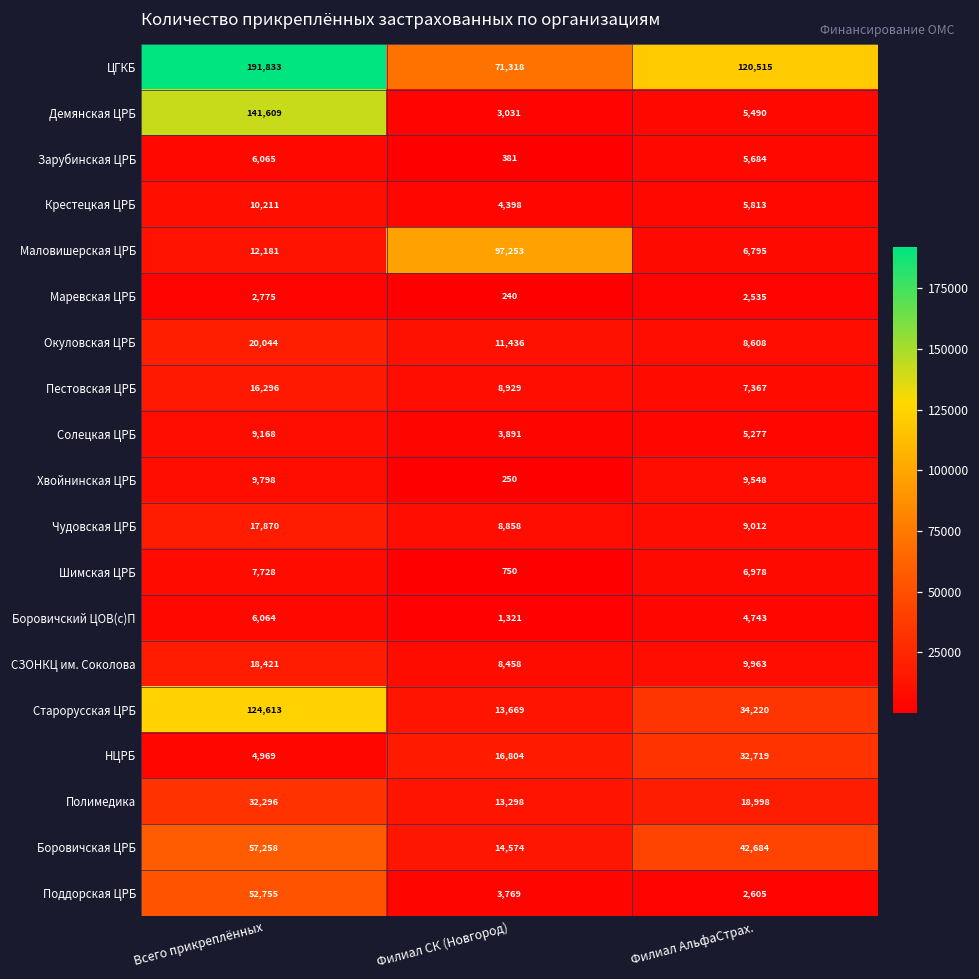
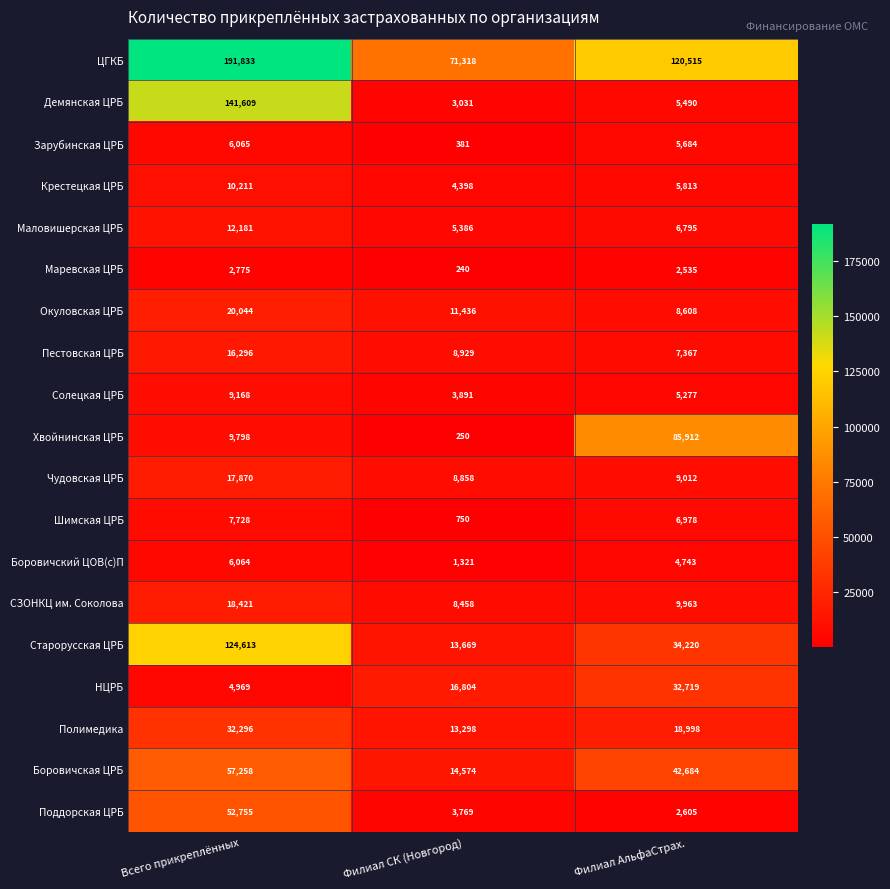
  {
    "ЦГКБ": {
      "Всего прикреплённых": "191,833",
      "Филиал СК (Новгород)": "71,318",
      "Филиал АльфаСтрах.": "120,515"
    },
    "Демянская ЦРБ": {
      "Всего прикреплённых": "141,609",
      "Филиал СК (Новгород)": "3,031",
      "Филиал АльфаСтрах.": "5,490"
    },
    "Зарубинская ЦРБ": {
      "Всего прикреплённых": "6,065",
      "Филиал СК (Новгород)": "381",
      "Филиал АльфаСтрах.": "5,684"
    },
    "Крестецкая ЦРБ": {
      "Всего прикреплённых": "10,211",
      "Филиал СК (Новгород)": "4,398",
      "Филиал АльфаСтрах.": "5,813"
    },
    "Маловишерская ЦРБ": {
      "Всего прикреплённых": "12,181",
-     "Филиал СК (Новгород)": "97,253",
+     "Филиал СК (Новгород)": "5,386",
      "Филиал АльфаСтрах.": "6,795"
    },
    "Маревская ЦРБ": {
      "Всего прикреплённых": "2,775",
      "Филиал СК (Новгород)": "240",
      "Филиал АльфаСтрах.": "2,535"
    },
    "Окуловская ЦРБ": {
      "Всего прикреплённых": "20,044",
      "Филиал СК (Новгород)": "11,436",
      "Филиал АльфаСтрах.": "8,608"
    },
    "Пестовская ЦРБ": {
      "Всего прикреплённых": "16,296",
      "Филиал СК (Новгород)": "8,929",
      "Филиал АльфаСтрах.": "7,367"
    },
    "Солецкая ЦРБ": {
      "Всего прикреплённых": "9,168",
      "Филиал СК (Новгород)": "3,891",
      "Филиал АльфаСтрах.": "5,277"
    },
    "Хвойнинская ЦРБ": {
      "Всего прикреплённых": "9,798",
      "Филиал СК (Новгород)": "250",
-     "Филиал АльфаСтрах.": "9,548"
+     "Филиал АльфаСтрах.": "85,912"
    },
    "Чудовская ЦРБ": {
      "Всего прикреплённых": "17,870",
      "Филиал СК (Новгород)": "8,858",
      "Филиал АльфаСтрах.": "9,012"
    },
    "Шимская ЦРБ": {
      "Всего прикреплённых": "7,728",
      "Филиал СК (Новгород)": "750",
      "Филиал АльфаСтрах.": "6,978"
    },
    "Боровичский ЦОВ(с)П": {
      "Всего прикреплённых": "6,064",
      "Филиал СК (Новгород)": "1,321",
      "Филиал АльфаСтрах.": "4,743"
    },
    "СЗОНКЦ им. Соколова": {
      "Всего прикреплённых": "18,421",
      "Филиал СК (Новгород)": "8,458",
      "Филиал АльфаСтрах.": "9,963"
    },
    "Старорусская ЦРБ": {
      "Всего прикреплённых": "124,613",
      "Филиал СК (Новгород)": "13,669",
      "Филиал АльфаСтрах.": "34,220"
    },
    "НЦРБ": {
      "Всего прикреплённых": "4,969",
      "Филиал СК (Новгород)": "16,804",
      "Филиал АльфаСтрах.": "32,719"
    },
    "Полимедика": {
      "Всего прикреплённых": "32,296",
      "Филиал СК (Новгород)": "13,298",
      "Филиал АльфаСтрах.": "18,998"
    },
    "Боровичская ЦРБ": {
      "Всего прикреплённых": "57,258",
      "Филиал СК (Новгород)": "14,574",
      "Филиал АльфаСтрах.": "42,684"
    },
    "Поддорская ЦРБ": {
      "Всего прикреплённых": "52,755",
      "Филиал СК (Новгород)": "3,769",
      "Филиал АльфаСтрах.": "2,605"
    }
  }
